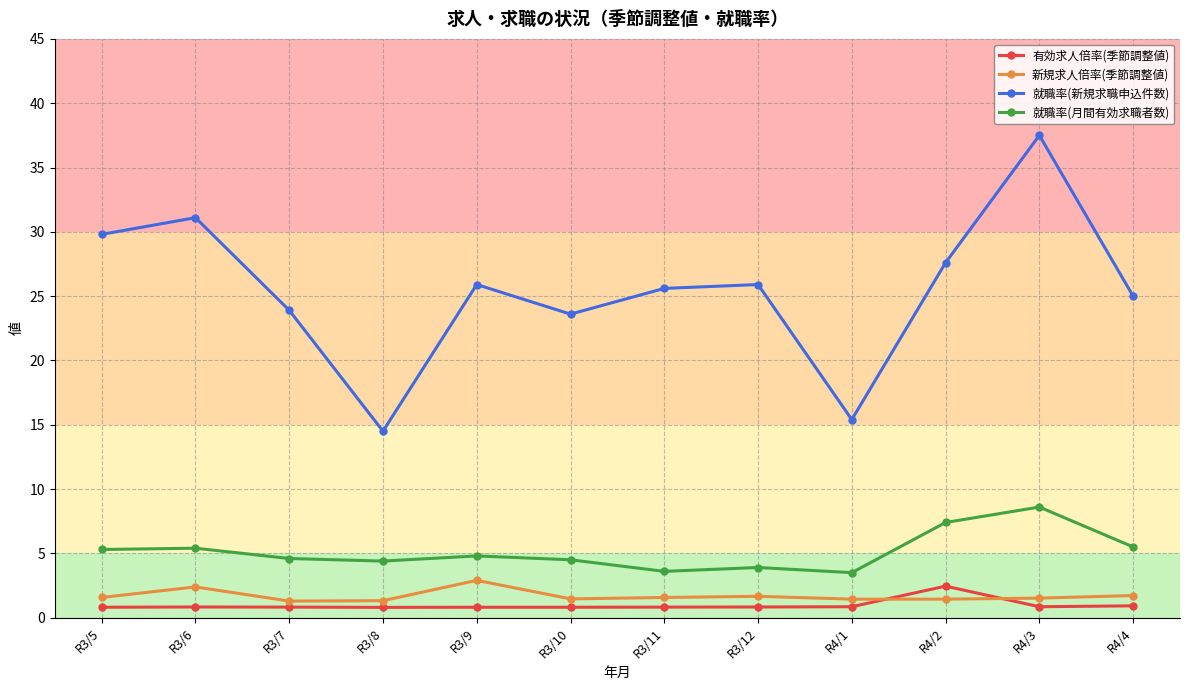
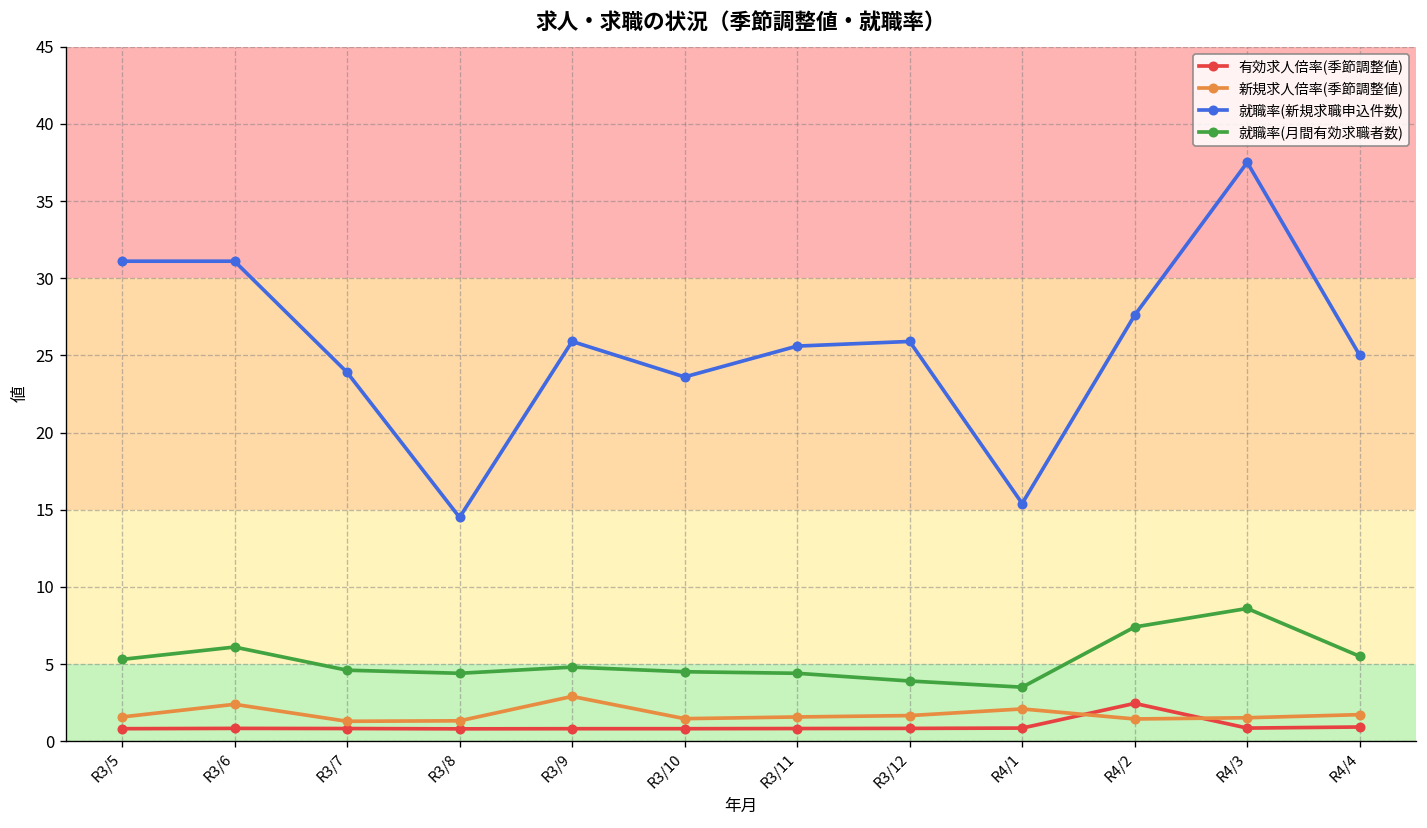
  {
    "有効求人倍率(季節調整値)": {
      "R3/5": 0.8,
      "R3/6": 0.8,
      "R3/7": 0.8,
      "R3/8": 0.8,
      "R3/9": 0.8,
      "R3/10": 0.8,
      "R3/11": 0.8,
      "R3/12": 0.8,
      "R4/1": 0.9,
      "R4/2": 2.5,
      "R4/3": 0.9,
      "R4/4": 0.9
    },
    "新規求人倍率(季節調整値)": {
      "R3/5": 1.6,
      "R3/6": 2.4,
      "R3/7": 1.3,
      "R3/8": 1.3,
      "R3/9": 2.9,
      "R3/10": 1.5,
      "R3/11": 1.6,
      "R3/12": 1.7,
-     "R4/1": 1.4,
+     "R4/1": 2.1,
      "R4/2": 1.4,
      "R4/3": 1.5,
      "R4/4": 1.7
    },
    "就職率(新規求職申込件数)": {
-     "R3/5": 29.8,
+     "R3/5": 31.1,
      "R3/6": 31.1,
      "R3/7": 23.9,
      "R3/8": 14.5,
      "R3/9": 25.9,
      "R3/10": 23.6,
      "R3/11": 25.6,
      "R3/12": 25.9,
      "R4/1": 15.4,
      "R4/2": 27.6,
      "R4/3": 37.5,
      "R4/4": 25.0
    },
    "就職率(月間有効求職者数)": {
      "R3/5": 5.3,
-     "R3/6": 5.4,
+     "R3/6": 6.1,
      "R3/7": 4.6,
      "R3/8": 4.4,
      "R3/9": 4.8,
      "R3/10": 4.5,
-     "R3/11": 3.6,
+     "R3/11": 4.4,
      "R3/12": 3.9,
      "R4/1": 3.5,
      "R4/2": 7.4,
      "R4/3": 8.6,
      "R4/4": 5.5
    }
  }
